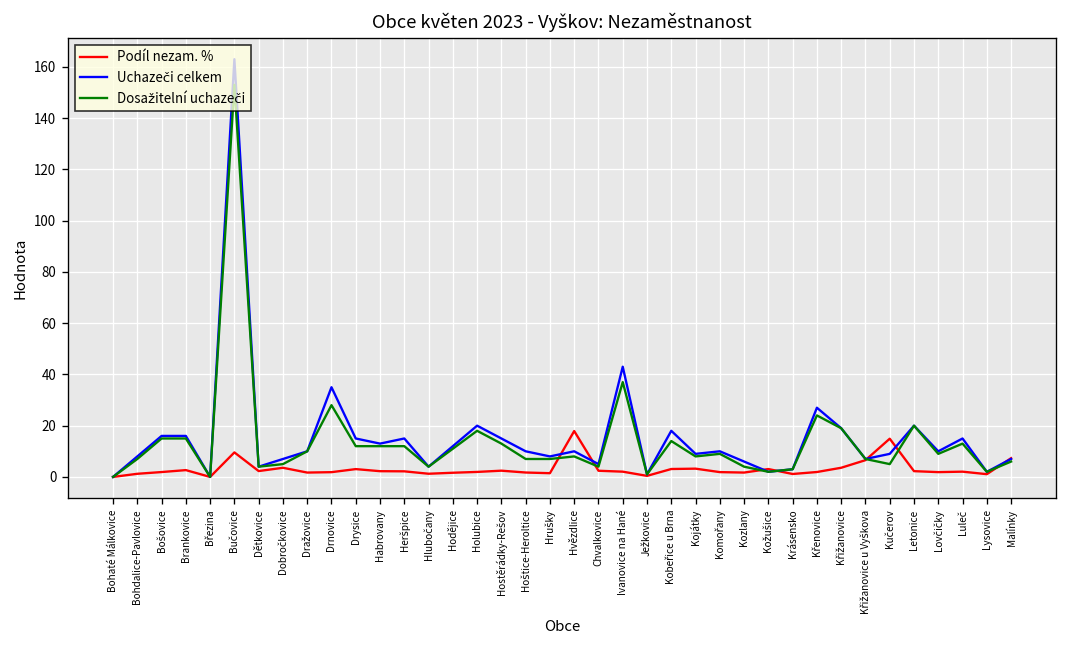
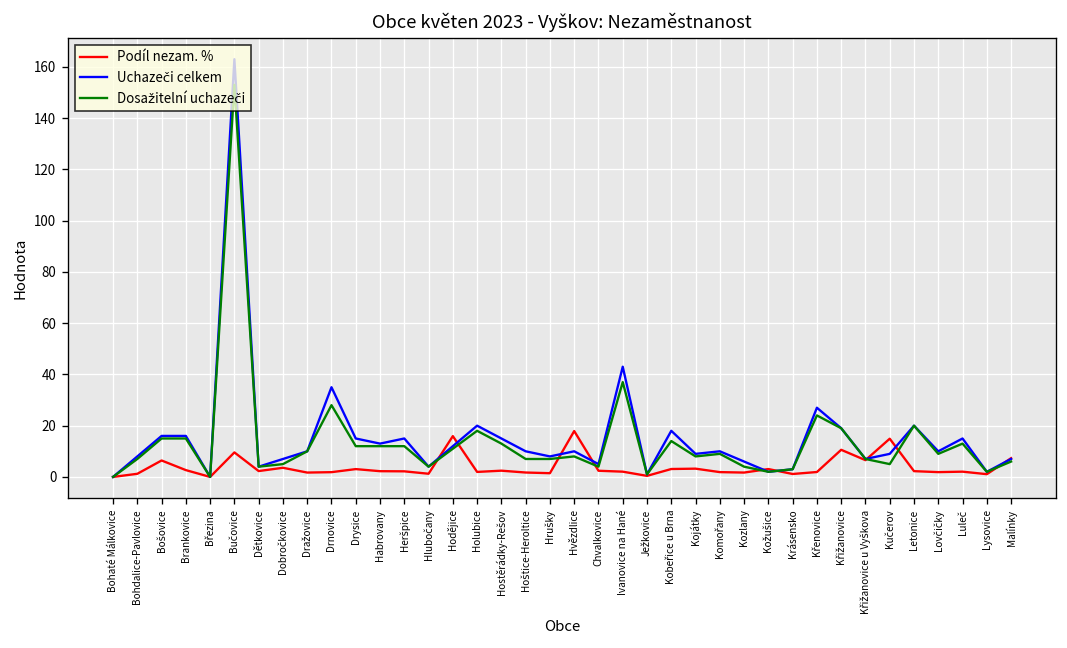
  {
    "Podíl nezam. %": {
      "Bohdalice-Pavlovice": 1,
-     "Bošovice": 2,
+     "Bošovice": 6,
      "Brankovice": 3,
      "Bučovice": 10,
      "Dětkovice": 2,
      "Dobročkovice": 4,
      "Dražovice": 2,
      "Drnovice": 2,
      "Drysice": 3,
      "Habrovany": 2,
      "Heršpice": 2,
      "Hlubočany": 1,
-     "Hodějice": 2,
+     "Hodějice": 16,
      "Holubice": 2,
      "Hostěrádky-Rešov": 2,
      "Hoštice-Heroltice": 2,
      "Hrušky": 1,
      "Hvězdlice": 18,
      "Chvalkovice": 2,
      "Ivanovice na Hané": 2,
      "Kobeřice u Brna": 3,
      "Kojátky": 3,
      "Komořany": 2,
      "Kozlany": 2,
      "Krásensko": 1,
      "Křenovice": 2,
-     "Křižanovice": 4,
+     "Křižanovice": 11,
      "Kučerov": 15,
      "Letonice": 2,
      "Lovčičky": 2,
      "Luleč": 2
    },
    "Uchazeči celkem": {
      "Dobročkovice": 7,
      "Drnovice": 35,
      "Drysice": 15,
      "Heršpice": 15,
      "Holubice": 20,
      "Hostěrádky-Rešov": 15,
      "Hoštice-Heroltice": 10,
      "Hvězdlice": 10,
      "Ivanovice na Hané": 43,
      "Kobeřice u Brna": 18,
      "Kozlany": 6,
      "Křenovice": 27,
      "Kučerov": 9,
      "Luleč": 15
    },
    "Dosažitelní uchazeči": {
      "Dobročkovice": 5,
      "Drnovice": 28,
      "Drysice": 12,
      "Heršpice": 12,
      "Holubice": 18,
      "Hostěrádky-Rešov": 13,
      "Hoštice-Heroltice": 7,
      "Hvězdlice": 8,
      "Ivanovice na Hané": 37,
      "Kobeřice u Brna": 14,
      "Kozlany": 4,
      "Křenovice": 24,
      "Kučerov": 5,
      "Luleč": 13
    }
  }
